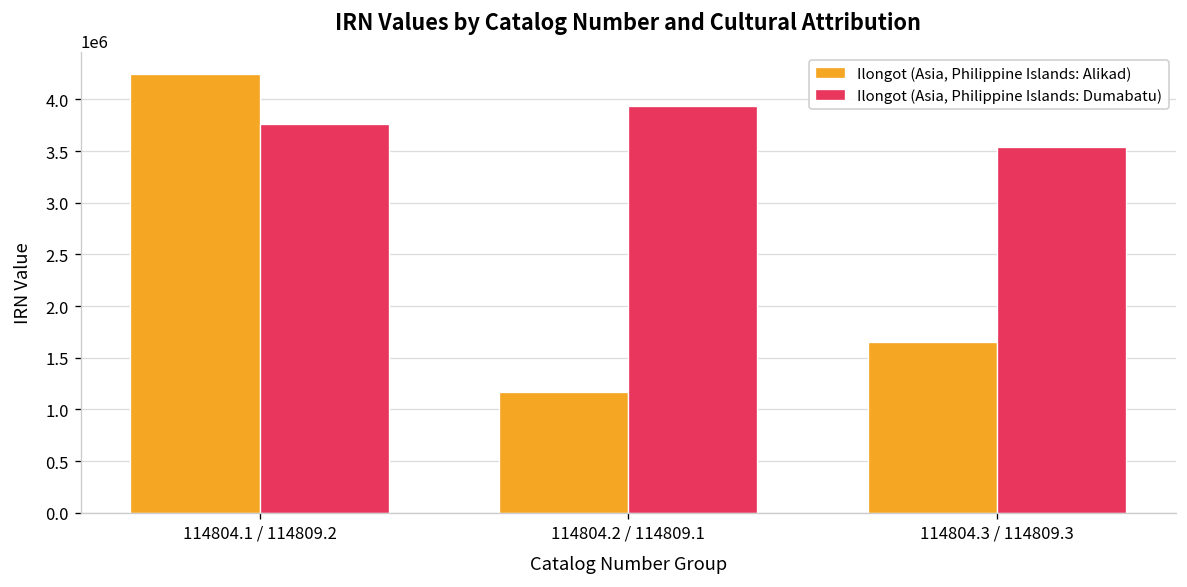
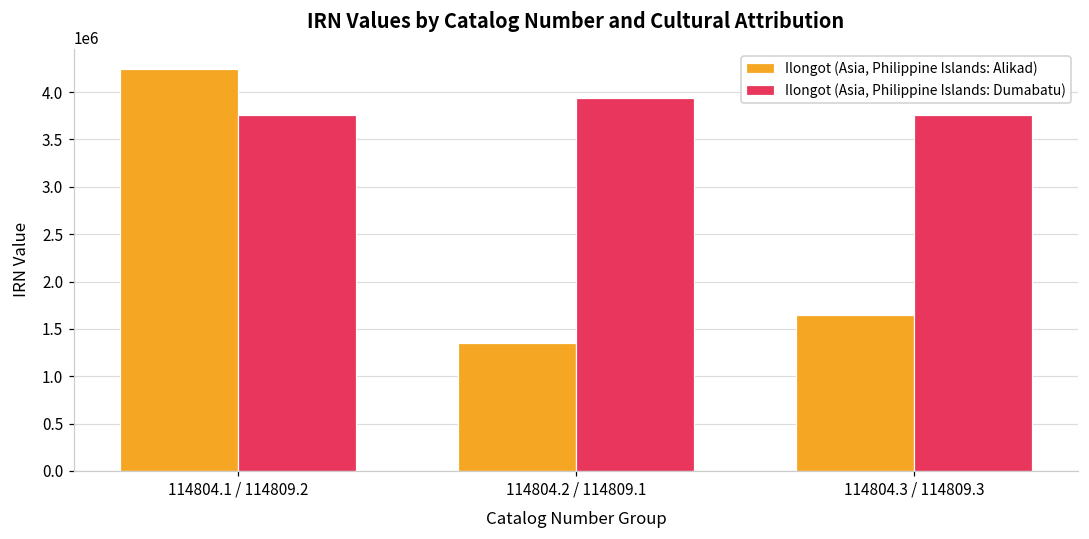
  {
    "Ilongot (Asia, Philippine Islands: Alikad)": {
      "114804.1 / 114809.2": 4200000,
-     "114804.2 / 114809.1": 1200000,
+     "114804.2 / 114809.1": 1400000,
      "114804.3 / 114809.3": 1600000
    },
    "Ilongot (Asia, Philippine Islands: Dumabatu)": {
      "114804.1 / 114809.2": 3800000,
      "114804.2 / 114809.1": 3900000,
-     "114804.3 / 114809.3": 3500000
+     "114804.3 / 114809.3": 3800000
    }
  }
